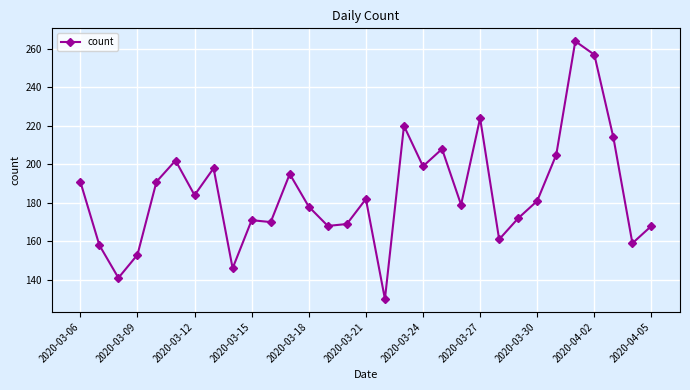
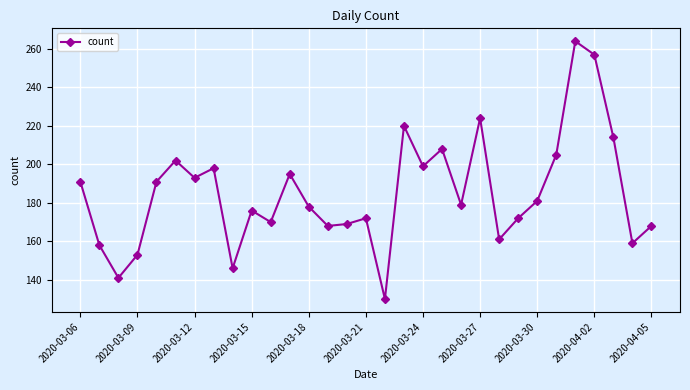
  {
    "2020-03-06": 191,
    "2020-03-09": 153,
-   "2020-03-12": 184,
-   "2020-03-15": 171,
+   "2020-03-12": 193,
+   "2020-03-15": 176,
    "2020-03-18": 178,
-   "2020-03-21": 182,
+   "2020-03-21": 172,
    "2020-03-24": 199,
    "2020-03-27": 224,
    "2020-03-30": 181,
    "2020-04-02": 257,
    "2020-04-05": 168
  }
